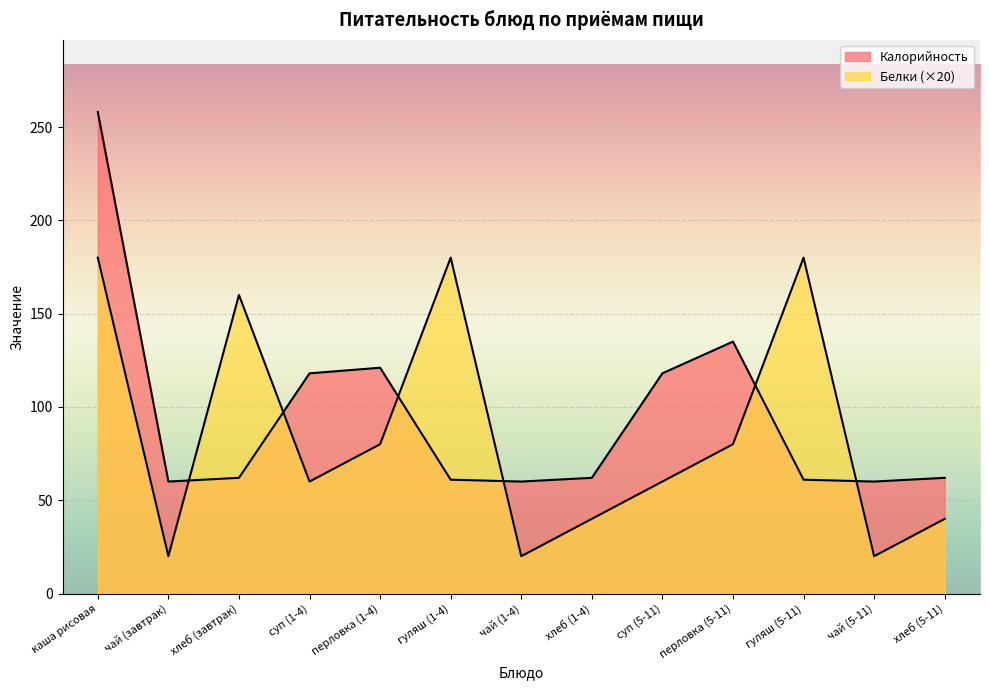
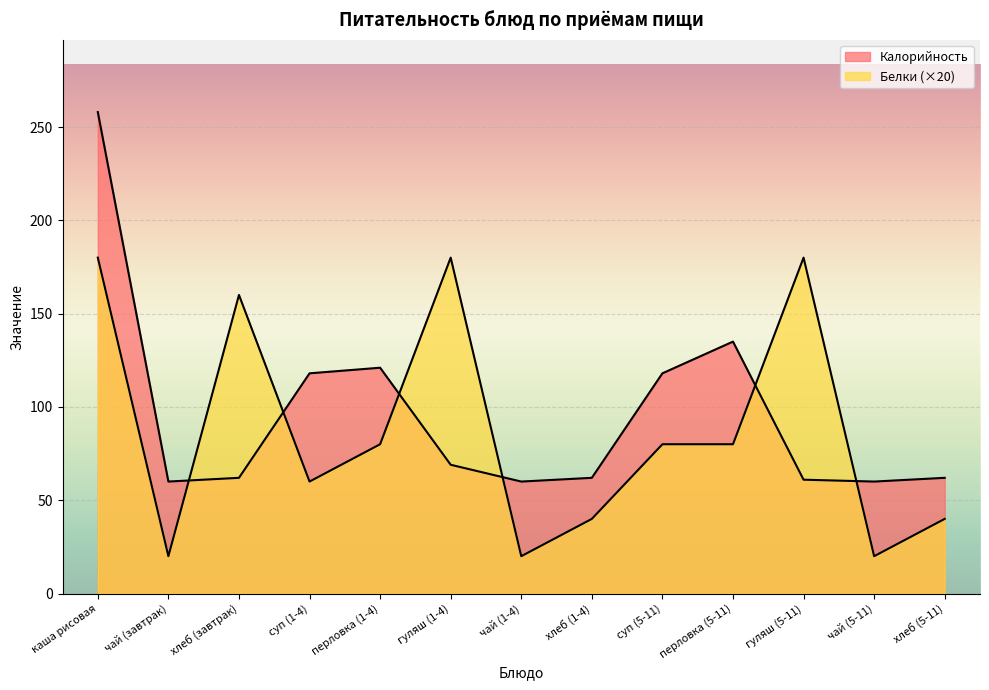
  {
    "Калорийность": {
      "каша рисовая": 258,
      "чай (завтрак)": 60,
      "хлеб (завтрак)": 62,
      "суп (1-4)": 118,
      "перловка (1-4)": 121,
-     "гуляш (1-4)": 61,
+     "гуляш (1-4)": 69,
      "чай (1-4)": 60,
      "хлеб (1-4)": 62,
      "суп (5-11)": 118,
      "перловка (5-11)": 135,
      "гуляш (5-11)": 61,
      "чай (5-11)": 60,
      "хлеб (5-11)": 62
    },
    "Белки (×20)": {
      "каша рисовая": 180,
      "чай (завтрак)": 20,
      "хлеб (завтрак)": 160,
      "суп (1-4)": 60,
      "перловка (1-4)": 80,
      "гуляш (1-4)": 180,
      "чай (1-4)": 20,
      "хлеб (1-4)": 40,
-     "суп (5-11)": 60,
+     "суп (5-11)": 80,
      "перловка (5-11)": 80,
      "гуляш (5-11)": 180,
      "чай (5-11)": 20,
      "хлеб (5-11)": 40
    }
  }
